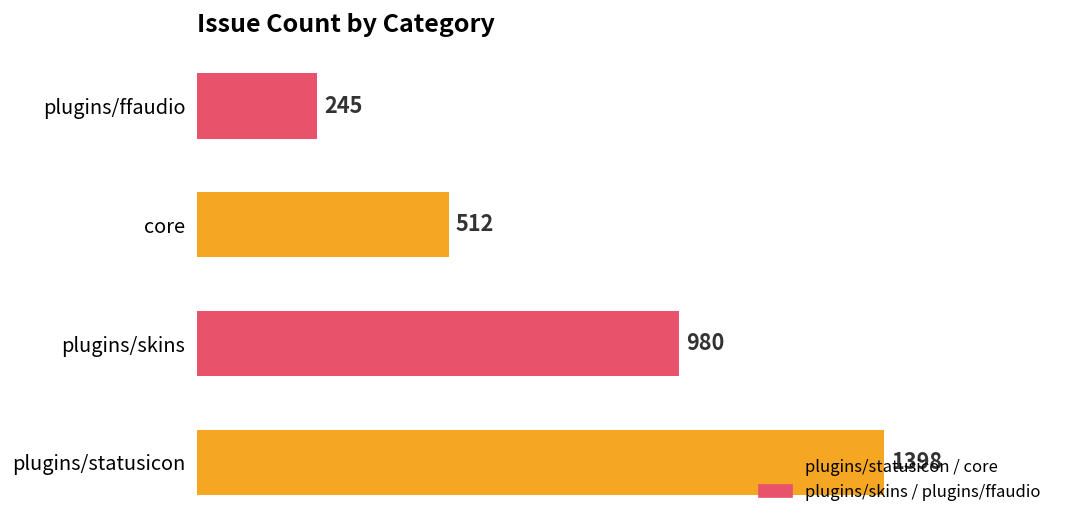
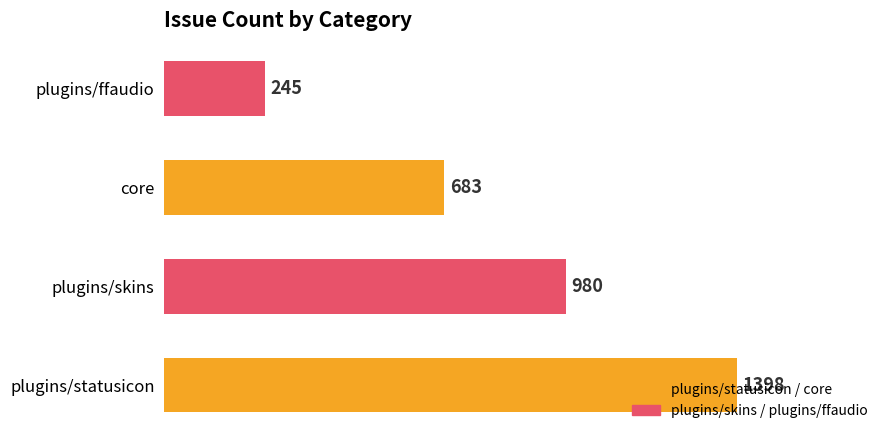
  {
    "plugins/ffaudio": 245,
-   "core": 512,
+   "core": 683,
    "plugins/skins": 980,
    "plugins/statusicon": 1398
  }
